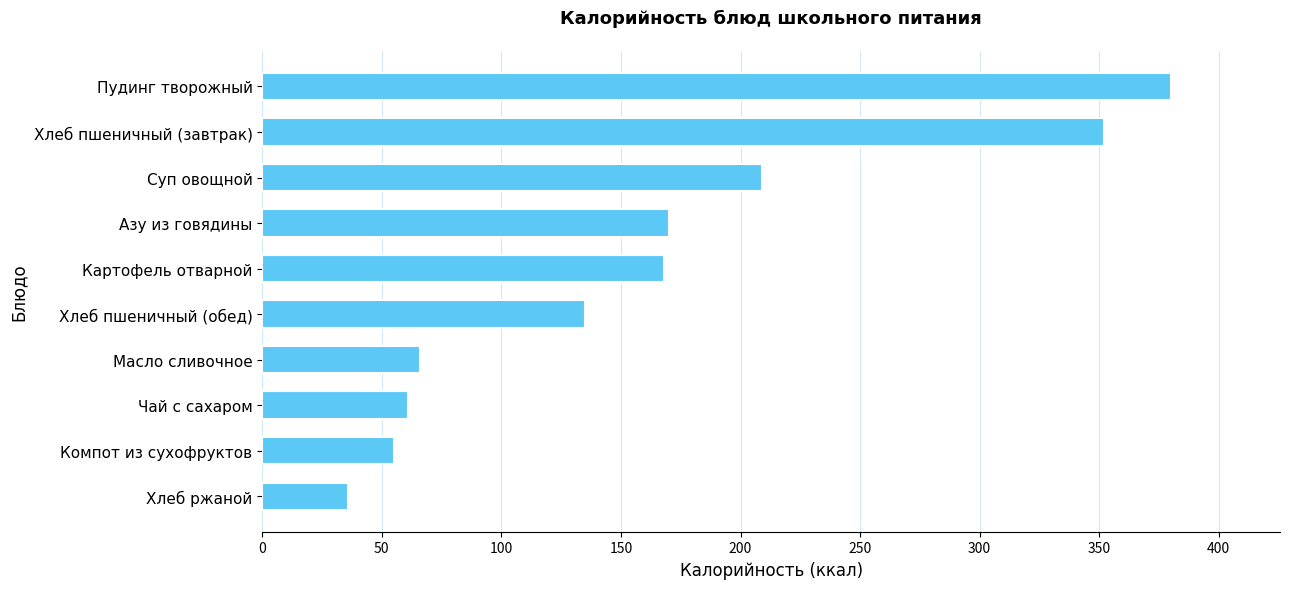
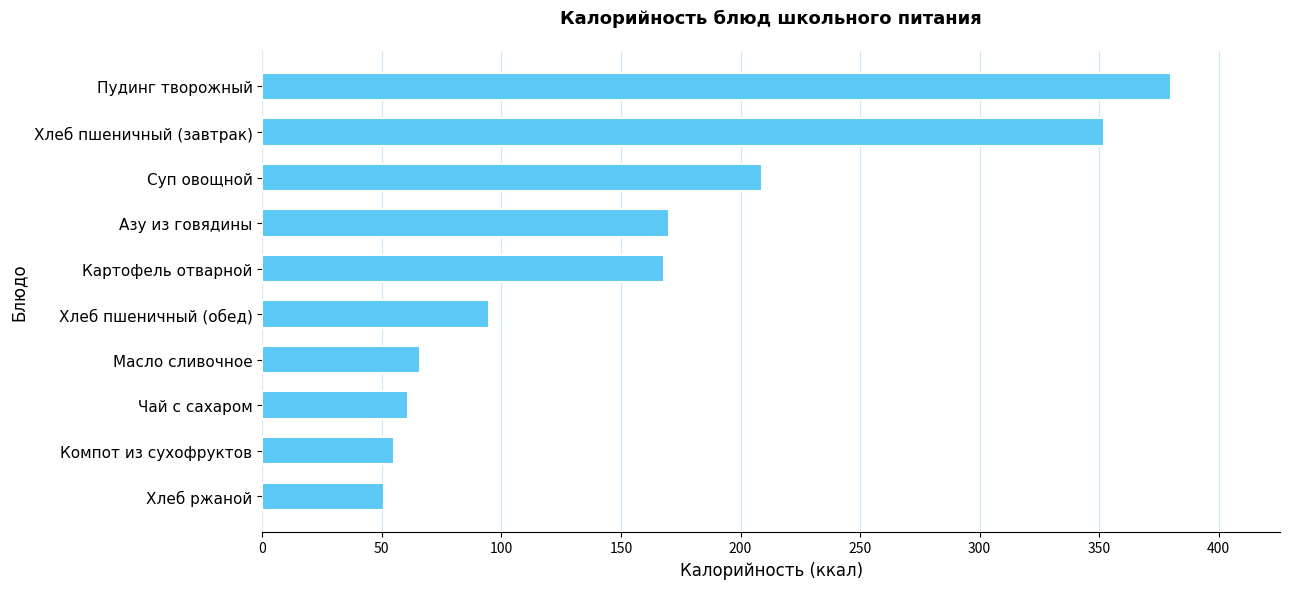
  {
    "Пудинг творожный": 380,
    "Хлеб пшеничный (завтрак)": 352,
    "Суп овощной": 209,
    "Азу из говядины": 170,
    "Картофель отварной": 168,
-   "Хлеб пшеничный (обед)": 135,
+   "Хлеб пшеничный (обед)": 95,
    "Масло сливочное": 66,
    "Чай с сахаром": 61,
    "Компот из сухофруктов": 55,
-   "Хлеб ржаной": 36
+   "Хлеб ржаной": 51
  }
